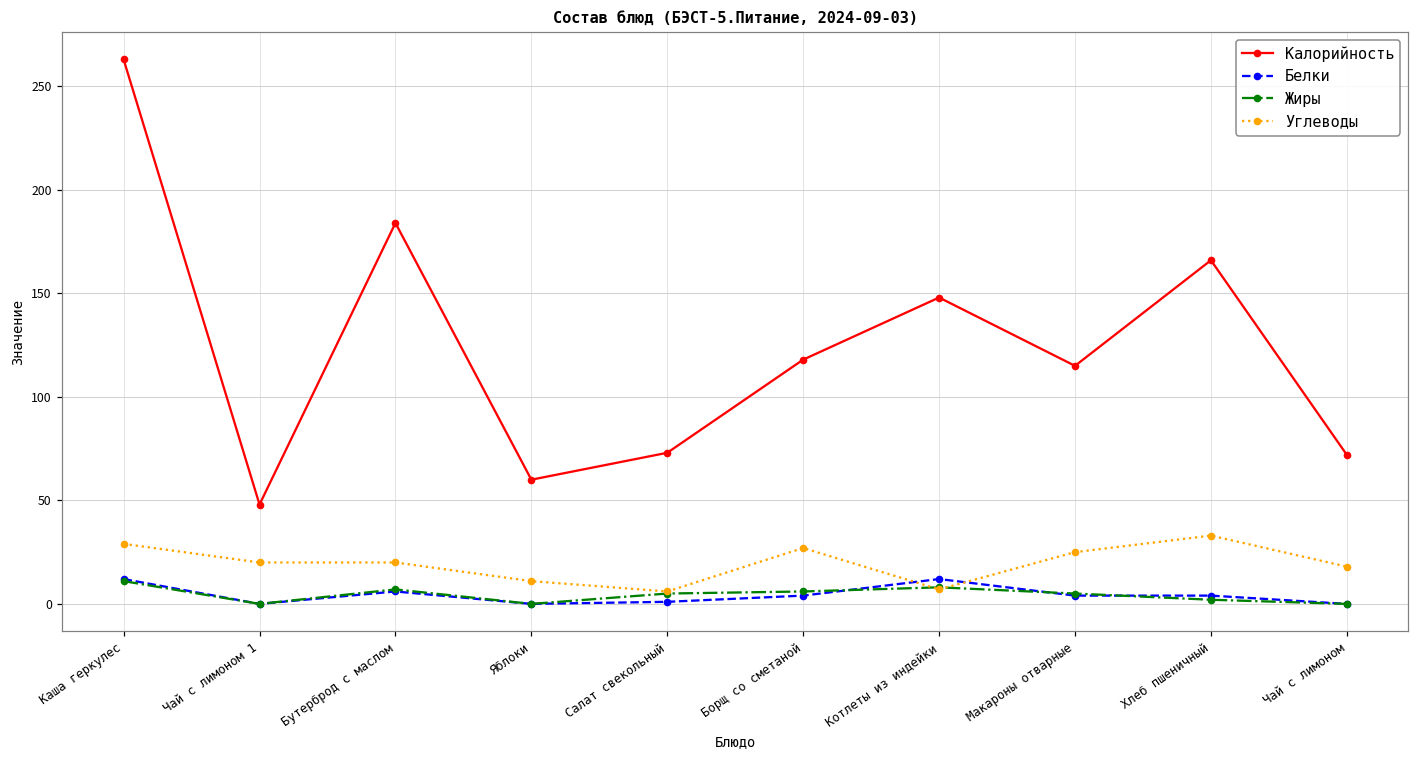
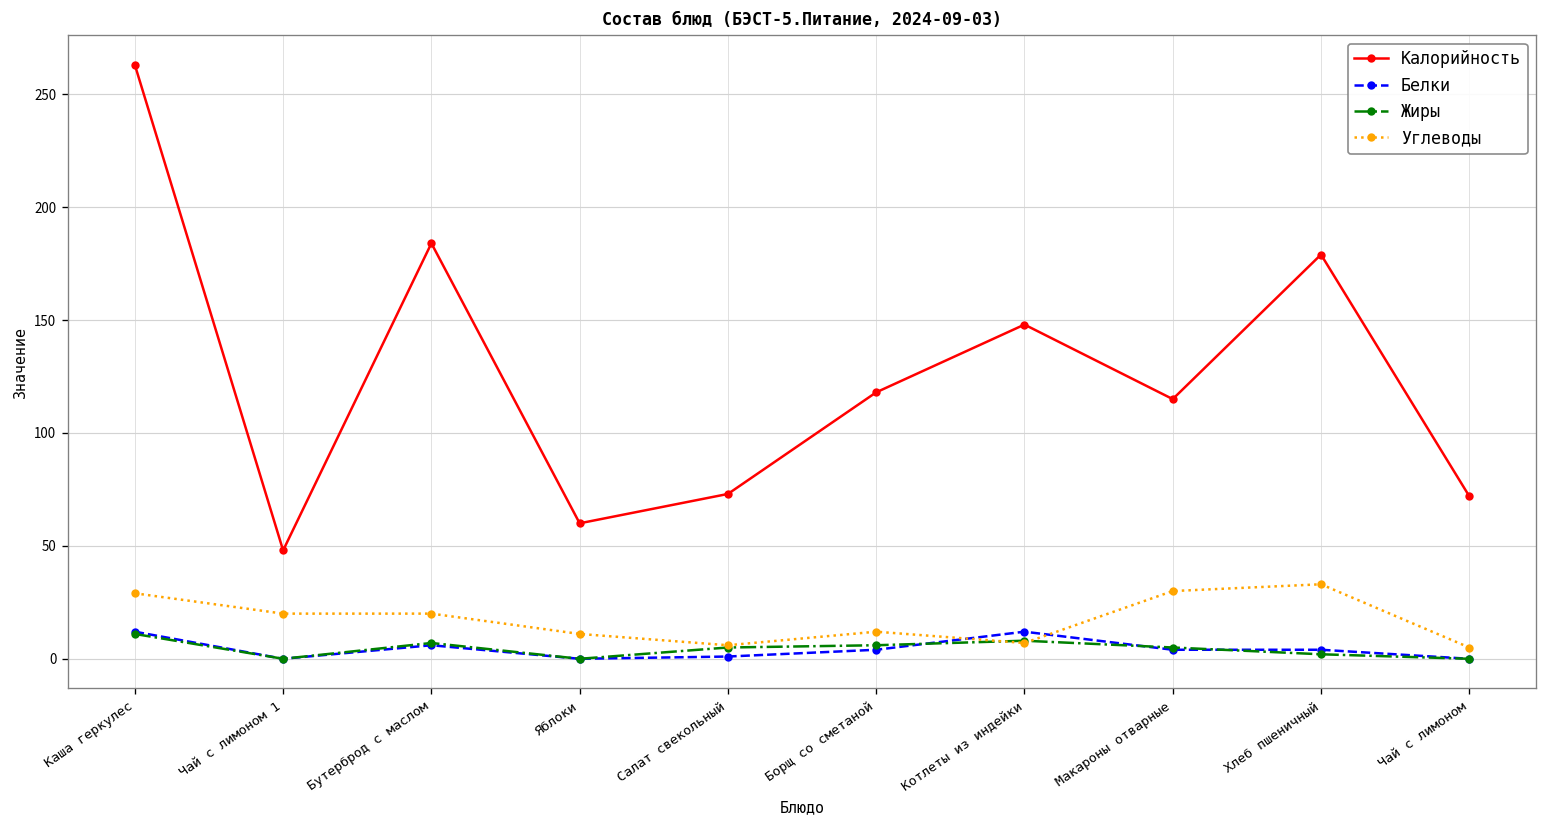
  {
    "Калорийность": {
      "Каша геркулес": 263,
      "Чай с лимоном 1": 48,
      "Бутерброд с маслом": 184,
      "Яблоки": 60,
      "Салат свекольный": 73,
      "Борщ со сметаной": 118,
      "Котлеты из индейки": 148,
      "Макароны отварные": 115,
-     "Хлеб пшеничный": 166,
+     "Хлеб пшеничный": 179,
      "Чай с лимоном": 72
    },
    "Белки": {
      "Салат свекольный": 1,
      "Борщ со сметаной": 4,
      "Котлеты из индейки": 12,
      "Хлеб пшеничный": 4
    },
    "Жиры": {
      "Борщ со сметаной": 6,
      "Хлеб пшеничный": 2
    },
    "Углеводы": {
      "Каша геркулес": 29,
      "Чай с лимоном 1": 20,
      "Бутерброд с маслом": 20,
      "Яблоки": 11,
-     "Борщ со сметаной": 27,
-     "Макароны отварные": 25,
+     "Борщ со сметаной": 12,
+     "Макароны отварные": 30,
      "Хлеб пшеничный": 33,
-     "Чай с лимоном": 18
+     "Чай с лимоном": 5
    }
  }
